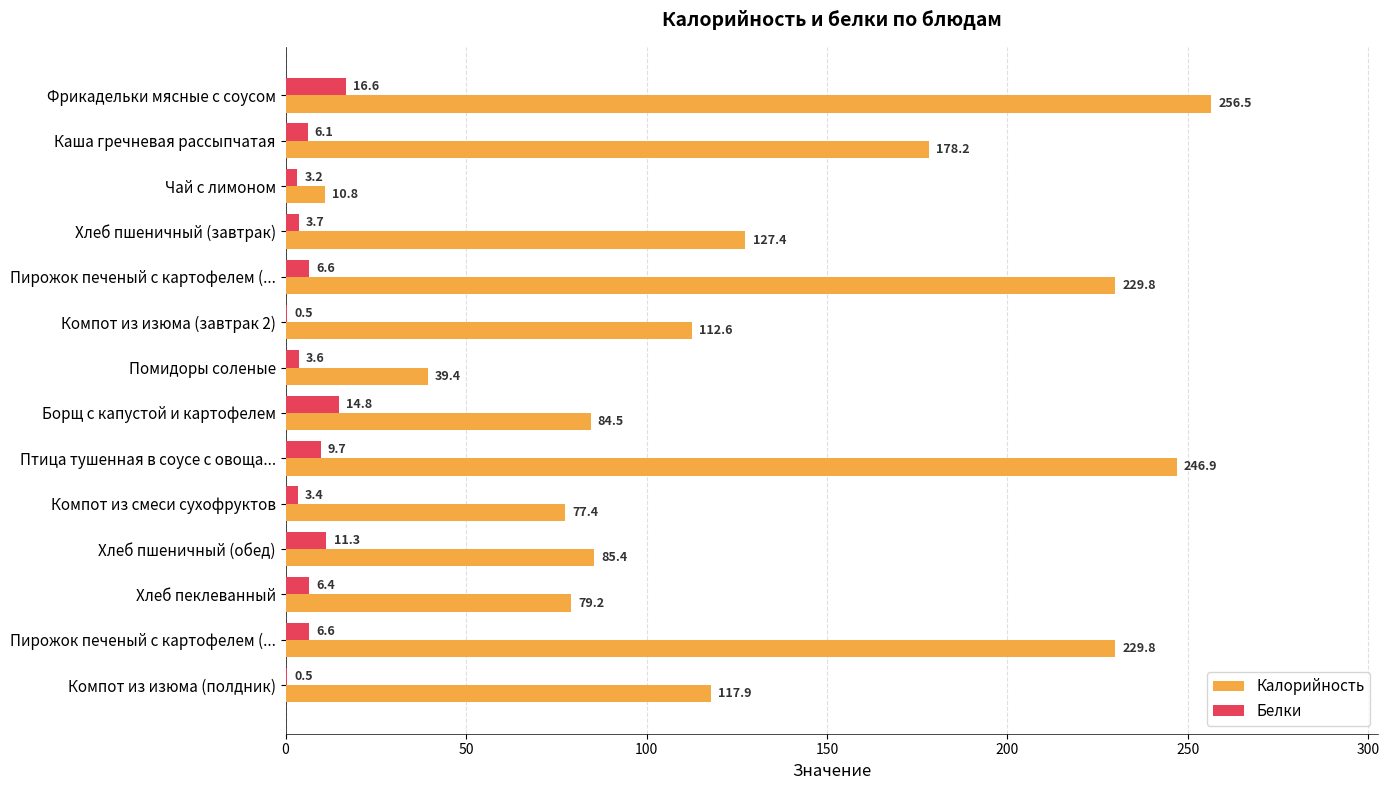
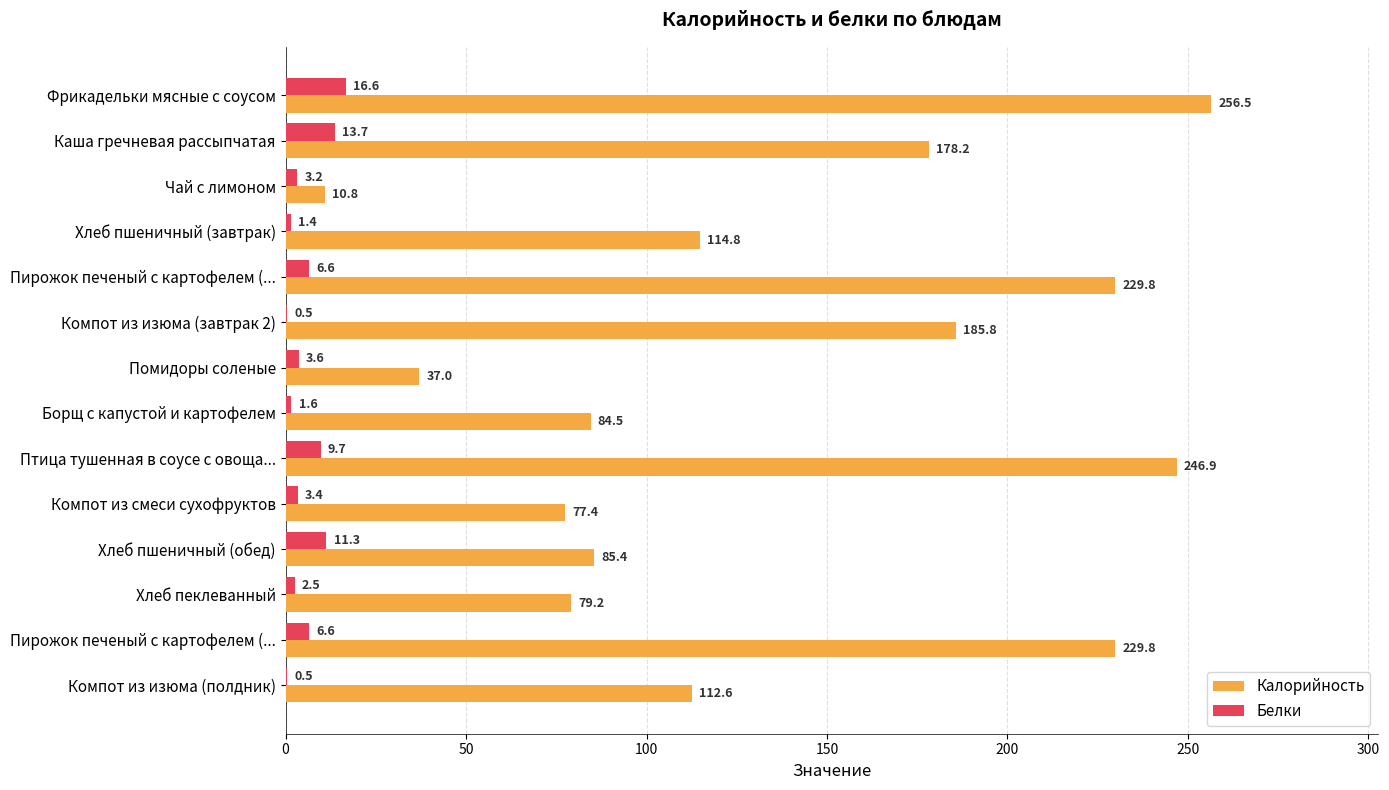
  {
    "Калорийность": {
      "Фрикадельки мясные с соусом": 256.5,
      "Каша гречневая рассыпчатая": 178.2,
      "Чай с лимоном": 10.8,
-     "Хлеб пшеничный (завтрак)": 127.4,
-     "Компот из изюма (завтрак 2)": 112.6,
-     "Помидоры соленые": 39.4,
+     "Хлеб пшеничный (завтрак)": 114.8,
+     "Компот из изюма (завтрак 2)": 185.8,
+     "Помидоры соленые": 37.0,
      "Борщ с капустой и картофелем": 84.5,
      "Птица тушенная в соусе с овоща...": 246.9,
      "Компот из смеси сухофруктов": 77.4,
      "Хлеб пшеничный (обед)": 85.4,
      "Хлеб пеклеванный": 79.2,
-     "Компот из изюма (полдник)": 117.9
+     "Компот из изюма (полдник)": 112.6
    },
    "Белки": {
      "Фрикадельки мясные с соусом": 16.6,
-     "Каша гречневая рассыпчатая": 6.1,
+     "Каша гречневая рассыпчатая": 13.7,
      "Чай с лимоном": 3.2,
-     "Хлеб пшеничный (завтрак)": 3.7,
+     "Хлеб пшеничный (завтрак)": 1.4,
      "Компот из изюма (завтрак 2)": 0.5,
      "Помидоры соленые": 3.6,
-     "Борщ с капустой и картофелем": 14.8,
+     "Борщ с капустой и картофелем": 1.6,
      "Птица тушенная в соусе с овоща...": 9.7,
      "Компот из смеси сухофруктов": 3.4,
      "Хлеб пшеничный (обед)": 11.3,
-     "Хлеб пеклеванный": 6.4,
+     "Хлеб пеклеванный": 2.5,
      "Компот из изюма (полдник)": 0.5
    }
  }
